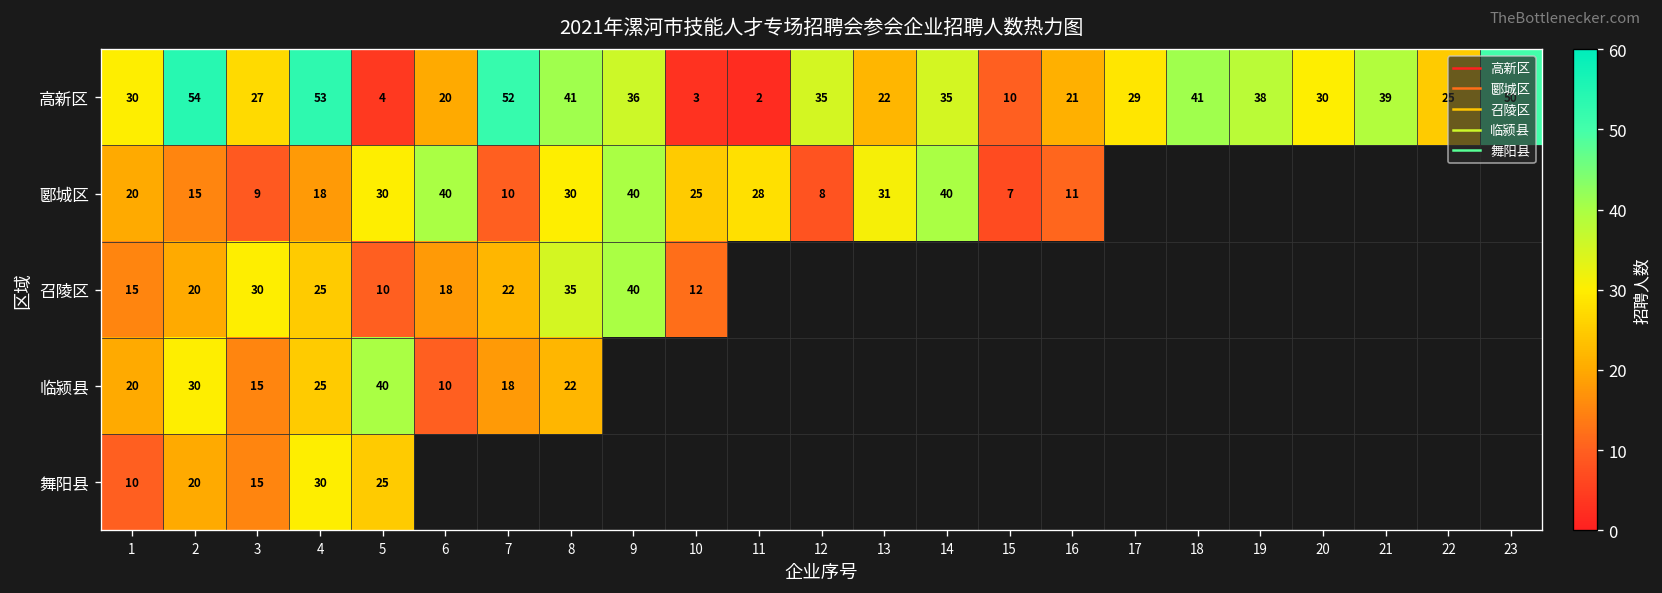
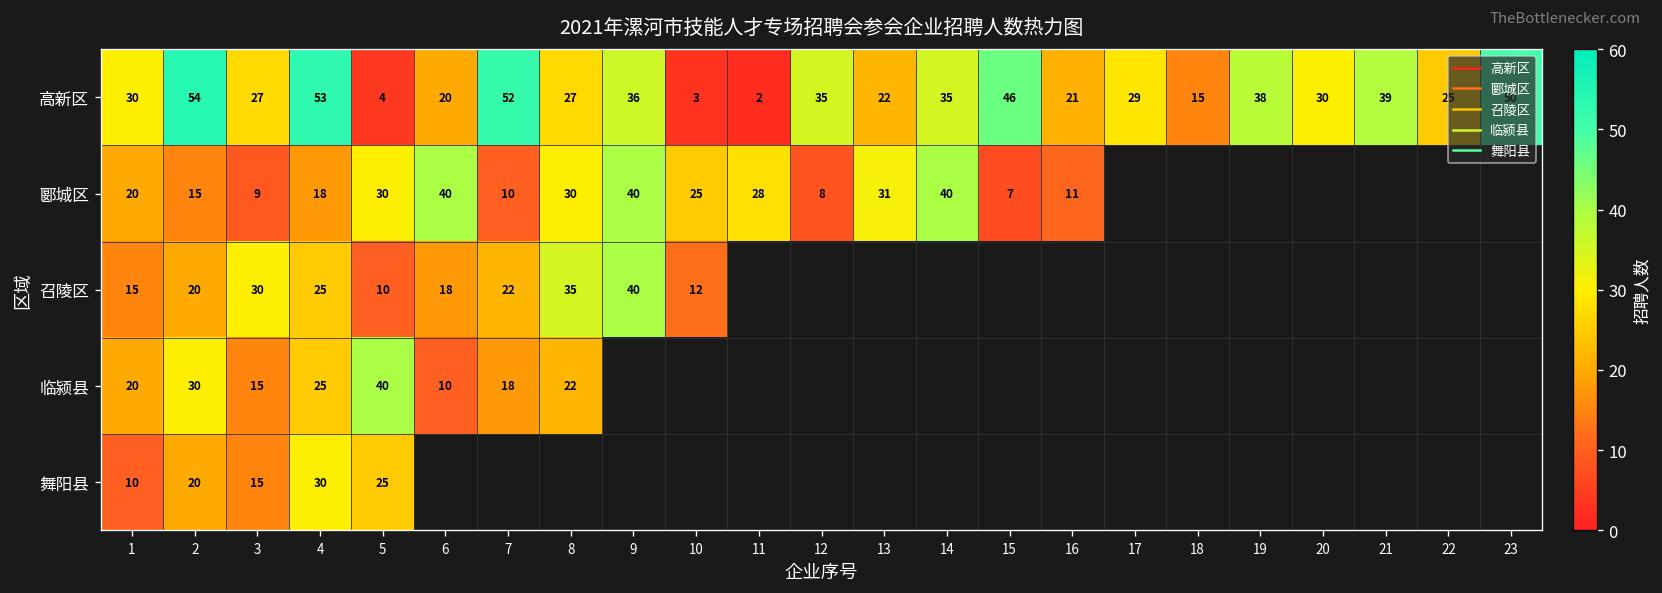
  {
    "高新区": {
      "1": 30,
      "2": 54,
      "3": 27,
      "4": 53,
      "5": 4,
      "6": 20,
      "7": 52,
-     "8": 41,
+     "8": 27,
      "9": 36,
      "10": 3,
      "11": 2,
      "12": 35,
      "13": 22,
      "14": 35,
-     "15": 10,
+     "15": 46,
      "16": 21,
      "17": 29,
-     "18": 41,
+     "18": 15,
      "19": 38,
      "20": 30,
      "21": 39
    },
    "郾城区": {
      "1": 20,
      "2": 15,
      "3": 9,
      "4": 18,
      "5": 30,
      "6": 40,
      "7": 10,
      "8": 30,
      "9": 40,
      "10": 25,
      "11": 28,
      "12": 8,
      "13": 31,
      "14": 40,
      "15": 7,
      "16": 11
    },
    "召陵区": {
      "1": 15,
      "2": 20,
      "3": 30,
      "4": 25,
      "5": 10,
      "6": 18,
      "7": 22,
      "8": 35,
      "9": 40,
      "10": 12
    },
    "临颍县": {
      "1": 20,
      "2": 30,
      "3": 15,
      "4": 25,
      "5": 40,
      "6": 10,
      "7": 18,
      "8": 22
    },
    "舞阳县": {
      "1": 10,
      "2": 20,
      "3": 15,
      "4": 30,
      "5": 25
    }
  }
